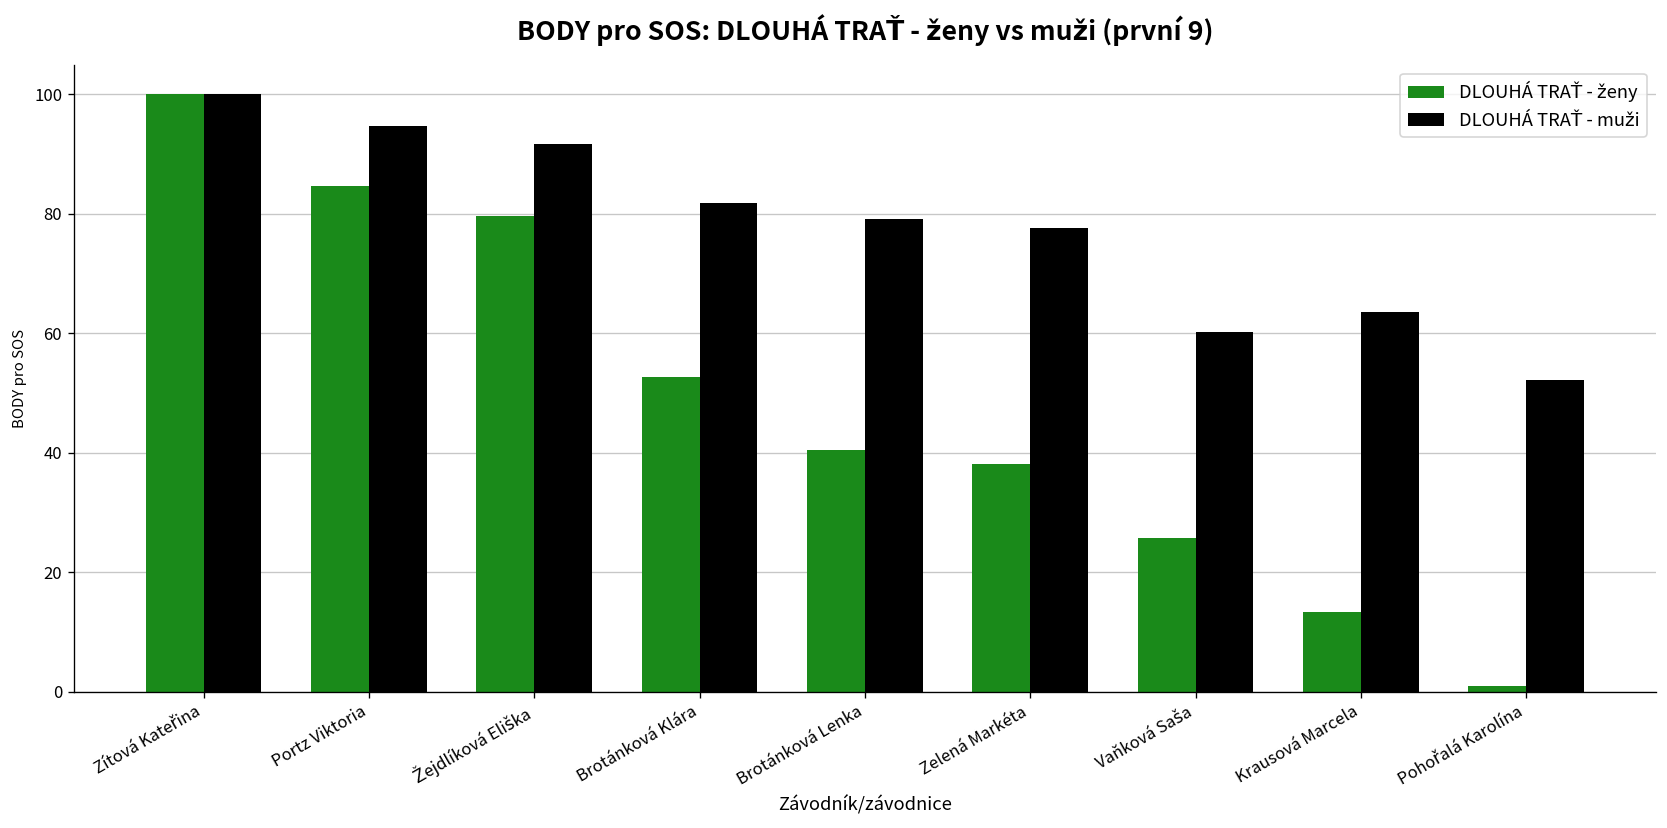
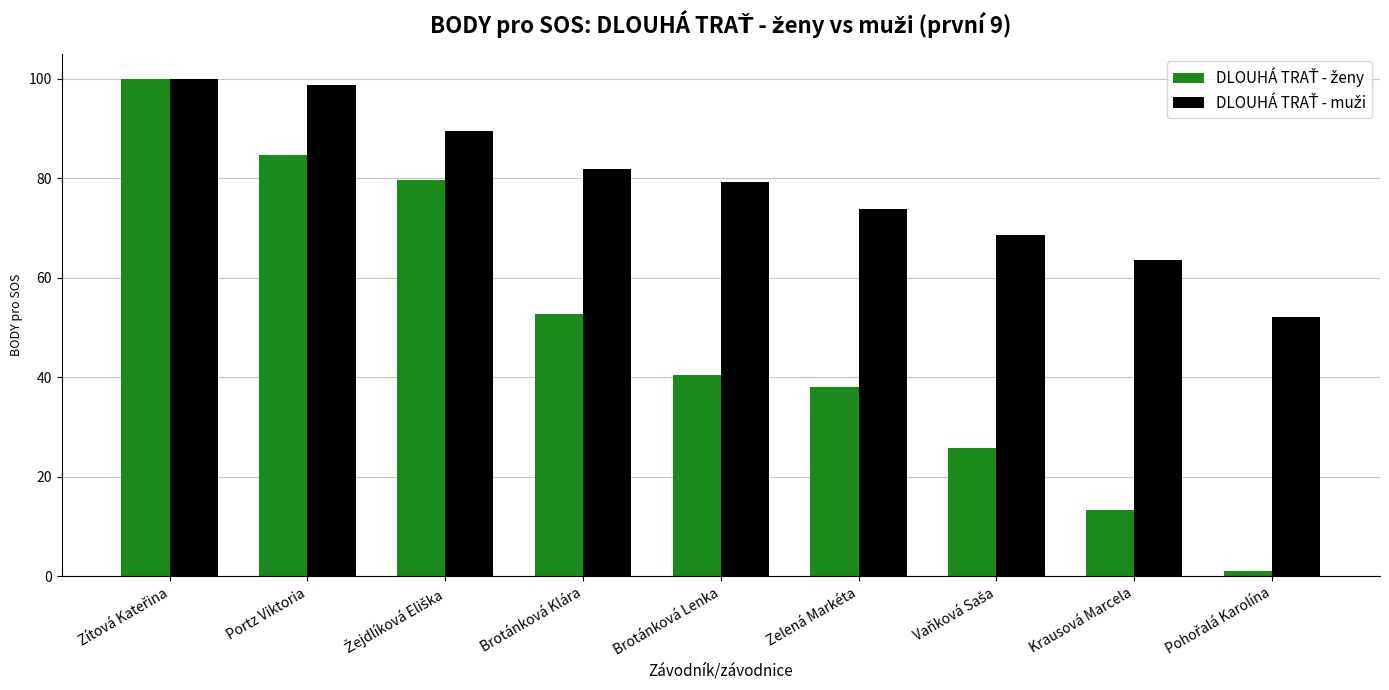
  {
    "DLOUHÁ TRAŤ - ženy": {
      "Zítová Kateřina": 100,
      "Portz Viktoria": 85,
      "Žejdlíková Eliška": 80,
      "Brotánková Klára": 53,
      "Brotánková Lenka": 41,
      "Zelená Markéta": 38,
      "Vaňková Saša": 26,
      "Krausová Marcela": 13,
      "Pohořalá Karolína": 1
    },
    "DLOUHÁ TRAŤ - muži": {
      "Zítová Kateřina": 100,
-     "Portz Viktoria": 95,
-     "Žejdlíková Eliška": 92,
+     "Portz Viktoria": 99,
+     "Žejdlíková Eliška": 90,
      "Brotánková Klára": 82,
      "Brotánková Lenka": 79,
-     "Zelená Markéta": 78,
-     "Vaňková Saša": 60,
+     "Zelená Markéta": 74,
+     "Vaňková Saša": 69,
      "Krausová Marcela": 64,
      "Pohořalá Karolína": 52
    }
  }
